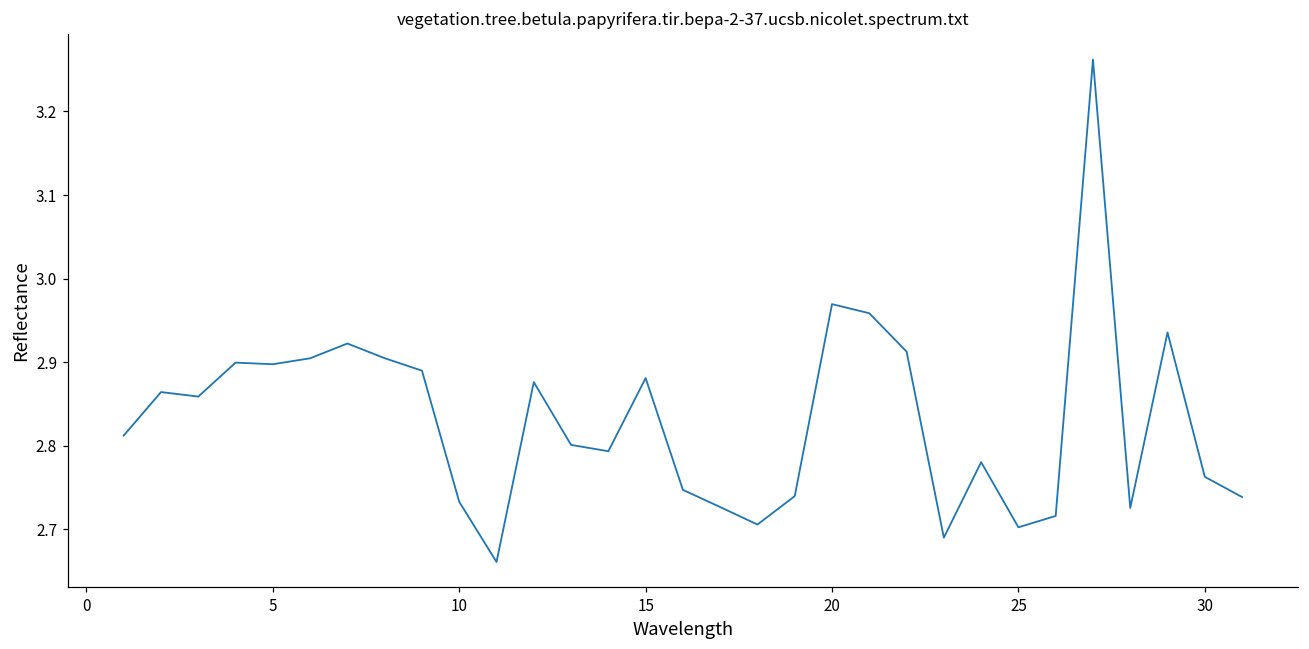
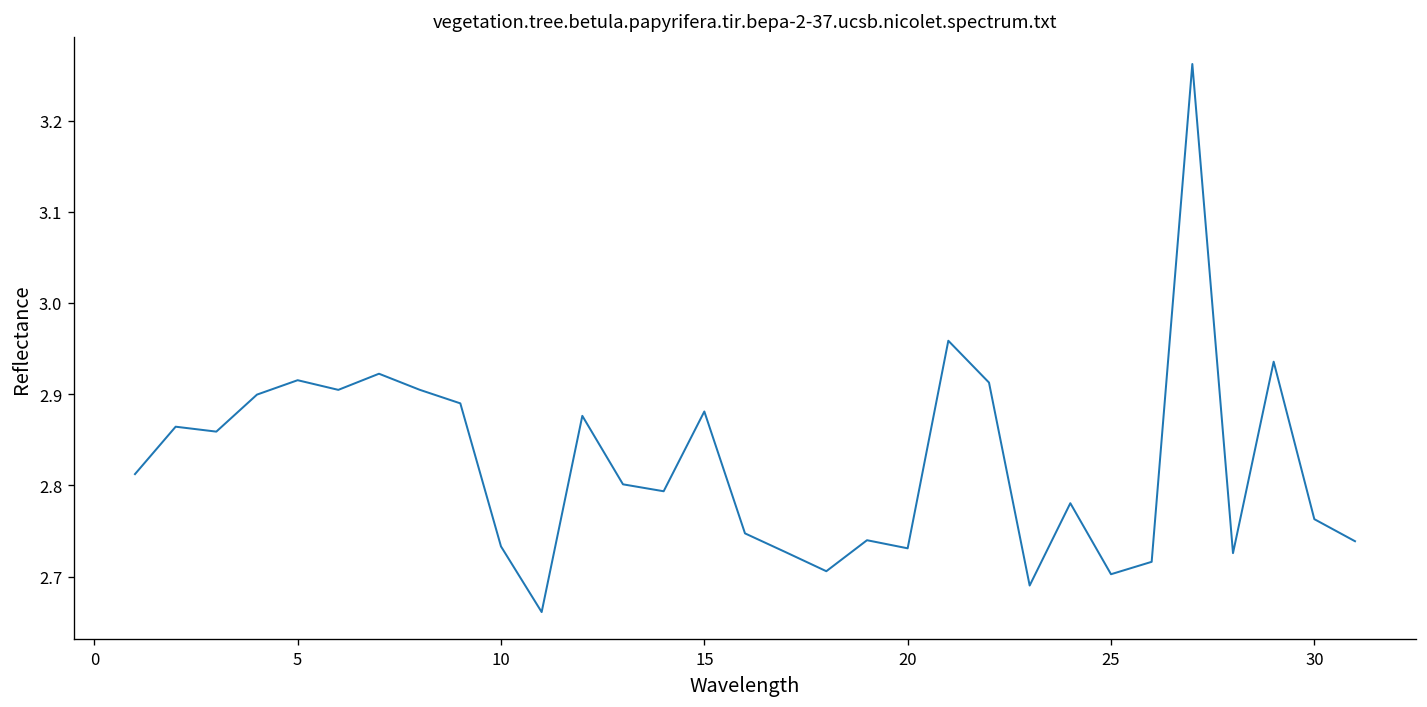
  {
-   "5": 2.90,
+   "5": 2.92,
    "10": 2.73,
    "15": 2.88,
-   "20": 2.97,
+   "20": 2.73,
    "25": 2.70,
    "30": 2.76
  }
